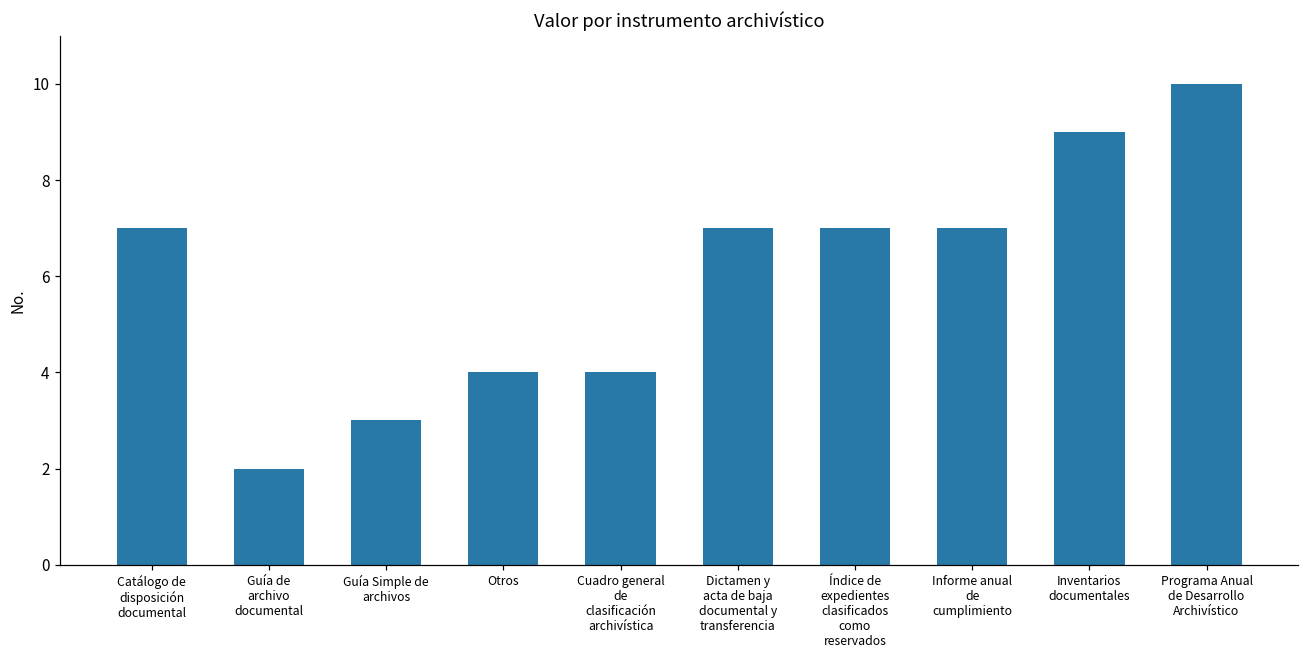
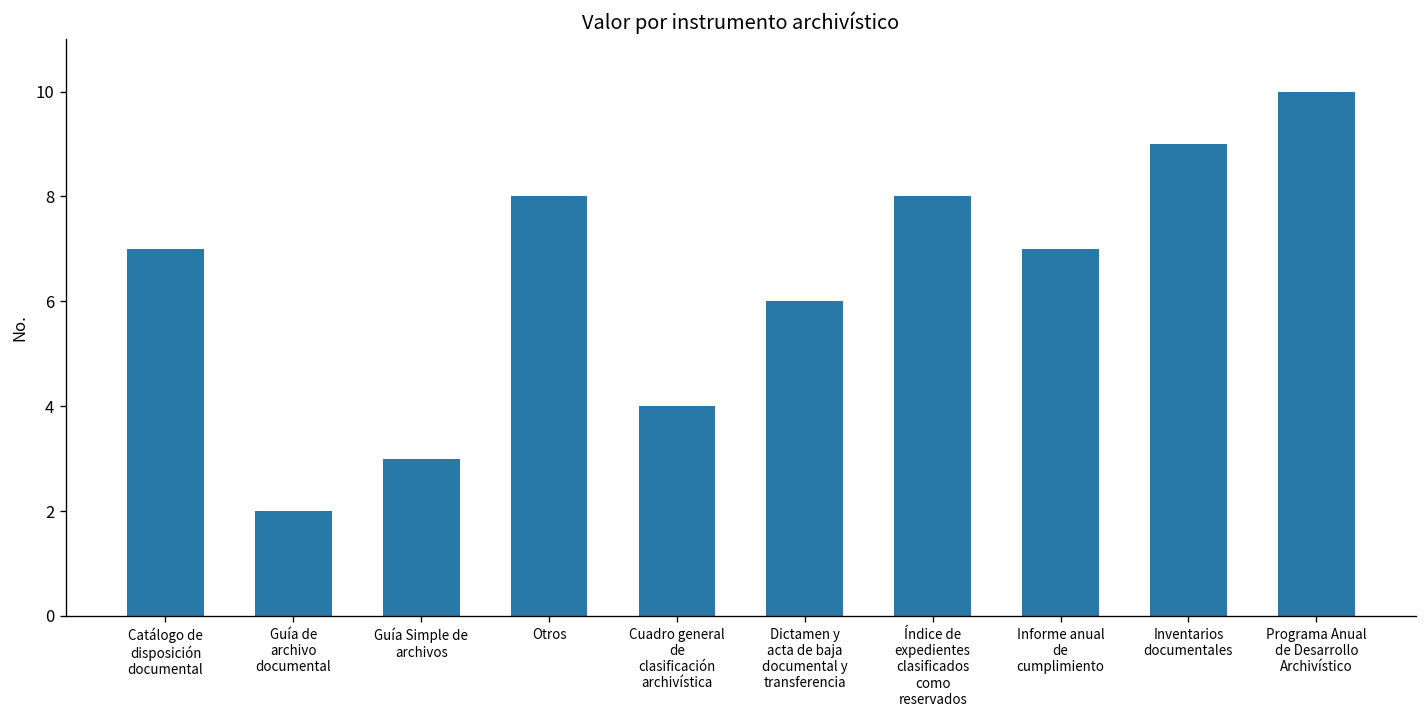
  {
    "Catálogo de disposición documental": 7,
    "Guía de archivo documental": 2,
    "Guía Simple de archivos": 3,
-   "Otros": 4,
+   "Otros": 8,
    "Cuadro general de clasificación archivística": 4,
-   "Dictamen y acta de baja documental y transferencia": 7,
-   "Índice de expedientes clasificados como reservados": 7,
+   "Dictamen y acta de baja documental y transferencia": 6,
+   "Índice de expedientes clasificados como reservados": 8,
    "Informe anual de cumplimiento": 7,
    "Inventarios documentales": 9,
    "Programa Anual de Desarrollo Archivístico": 10
  }
